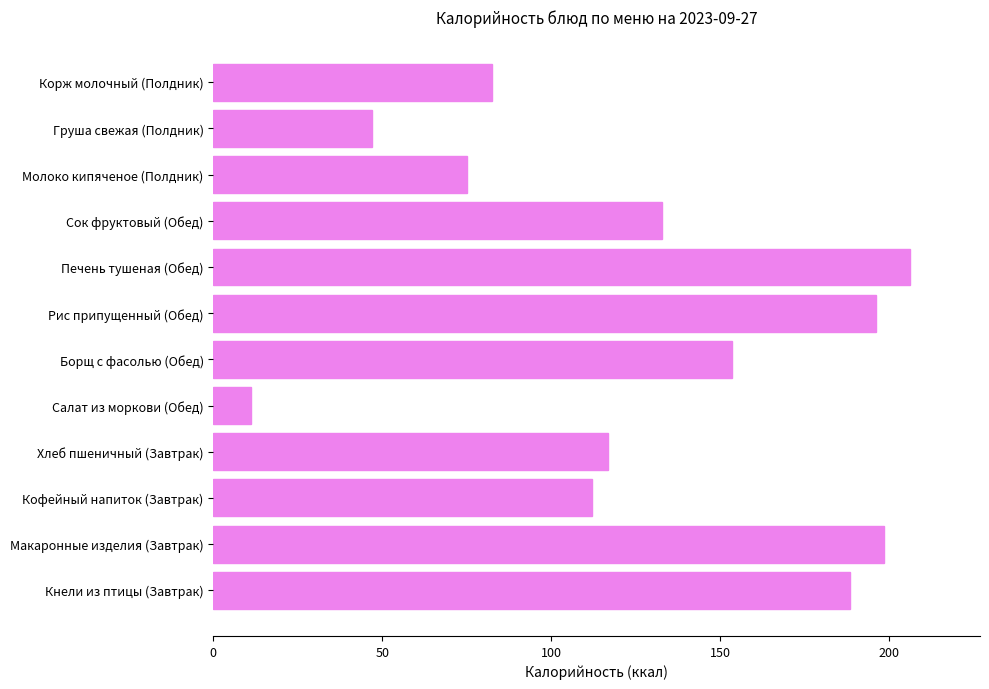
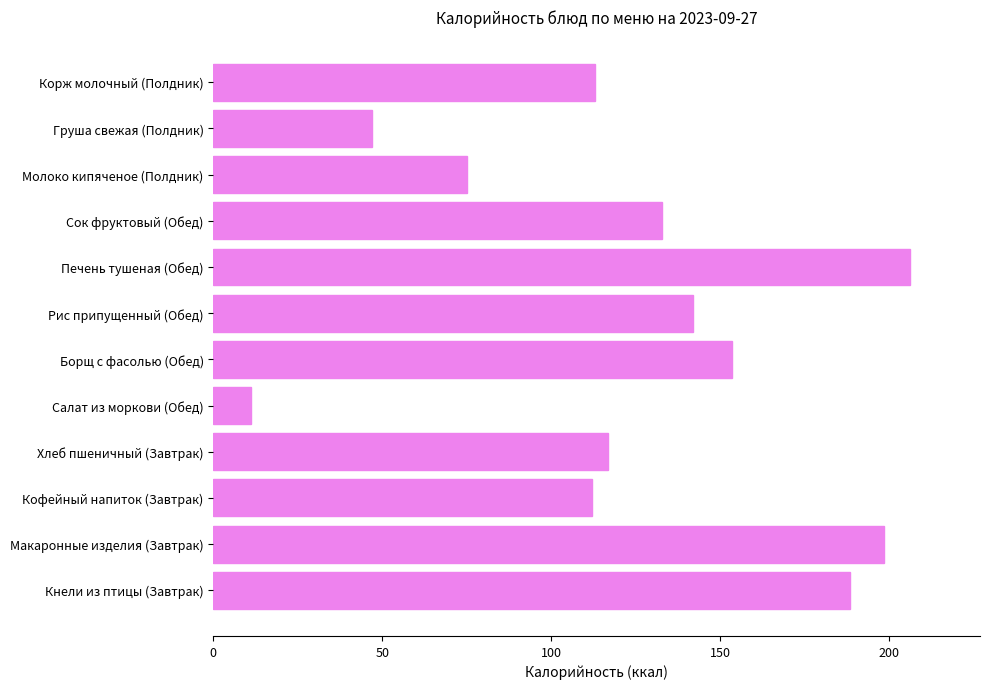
  {
-   "Корж молочный (Полдник)": 83,
+   "Корж молочный (Полдник)": 113,
    "Груша свежая (Полдник)": 47,
    "Молоко кипяченое (Полдник)": 75,
    "Сок фруктовый (Обед)": 133,
    "Печень тушеная (Обед)": 206,
-   "Рис припущенный (Обед)": 196,
+   "Рис припущенный (Обед)": 142,
    "Борщ с фасолью (Обед)": 154,
    "Салат из моркови (Обед)": 11,
    "Хлеб пшеничный (Завтрак)": 117,
    "Кофейный напиток (Завтрак)": 112,
    "Макаронные изделия (Завтрак)": 199,
    "Кнели из птицы (Завтрак)": 189
  }
